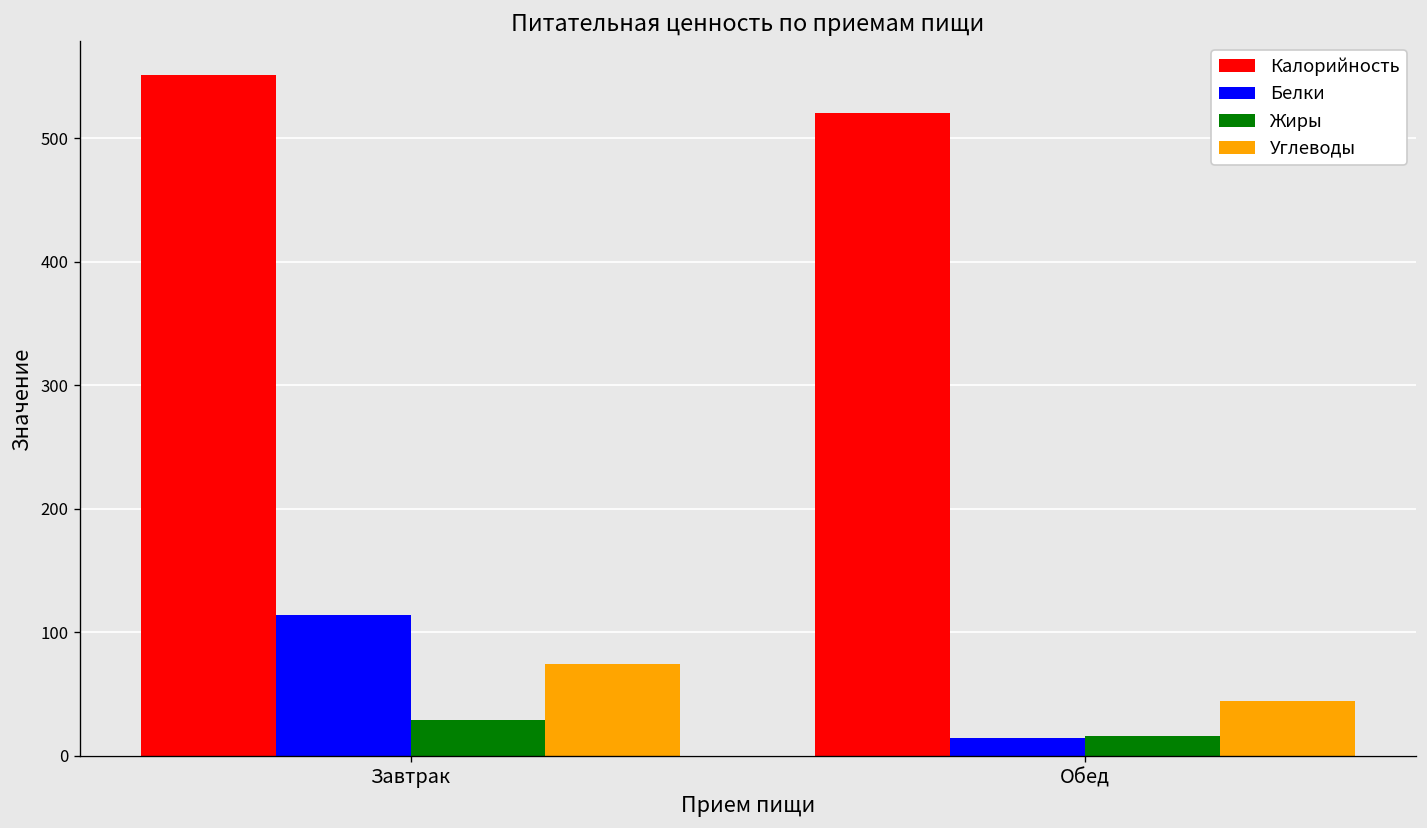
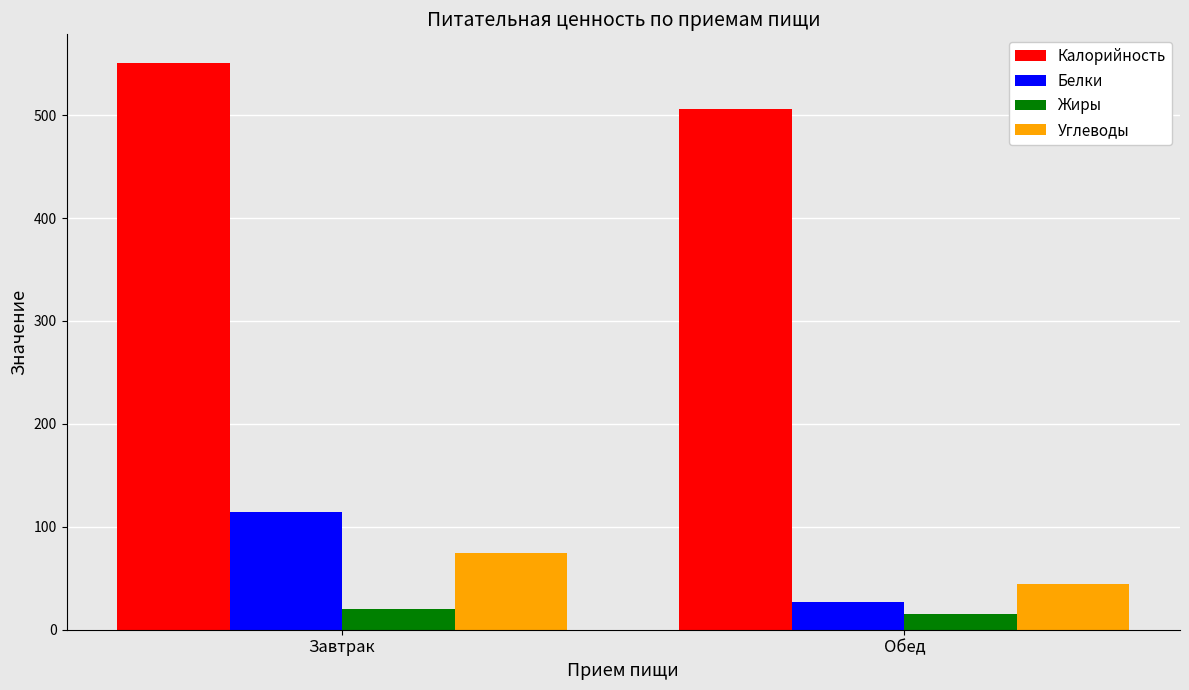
  {
    "Калорийность": {
      "Завтрак": 551,
-     "Обед": 521
+     "Обед": 506
    },
    "Белки": {
      "Завтрак": 114,
-     "Обед": 15
+     "Обед": 27
    },
    "Жиры": {
-     "Завтрак": 29,
+     "Завтрак": 20,
      "Обед": 16
    },
    "Углеводы": {
      "Завтрак": 75,
      "Обед": 45
    }
  }
